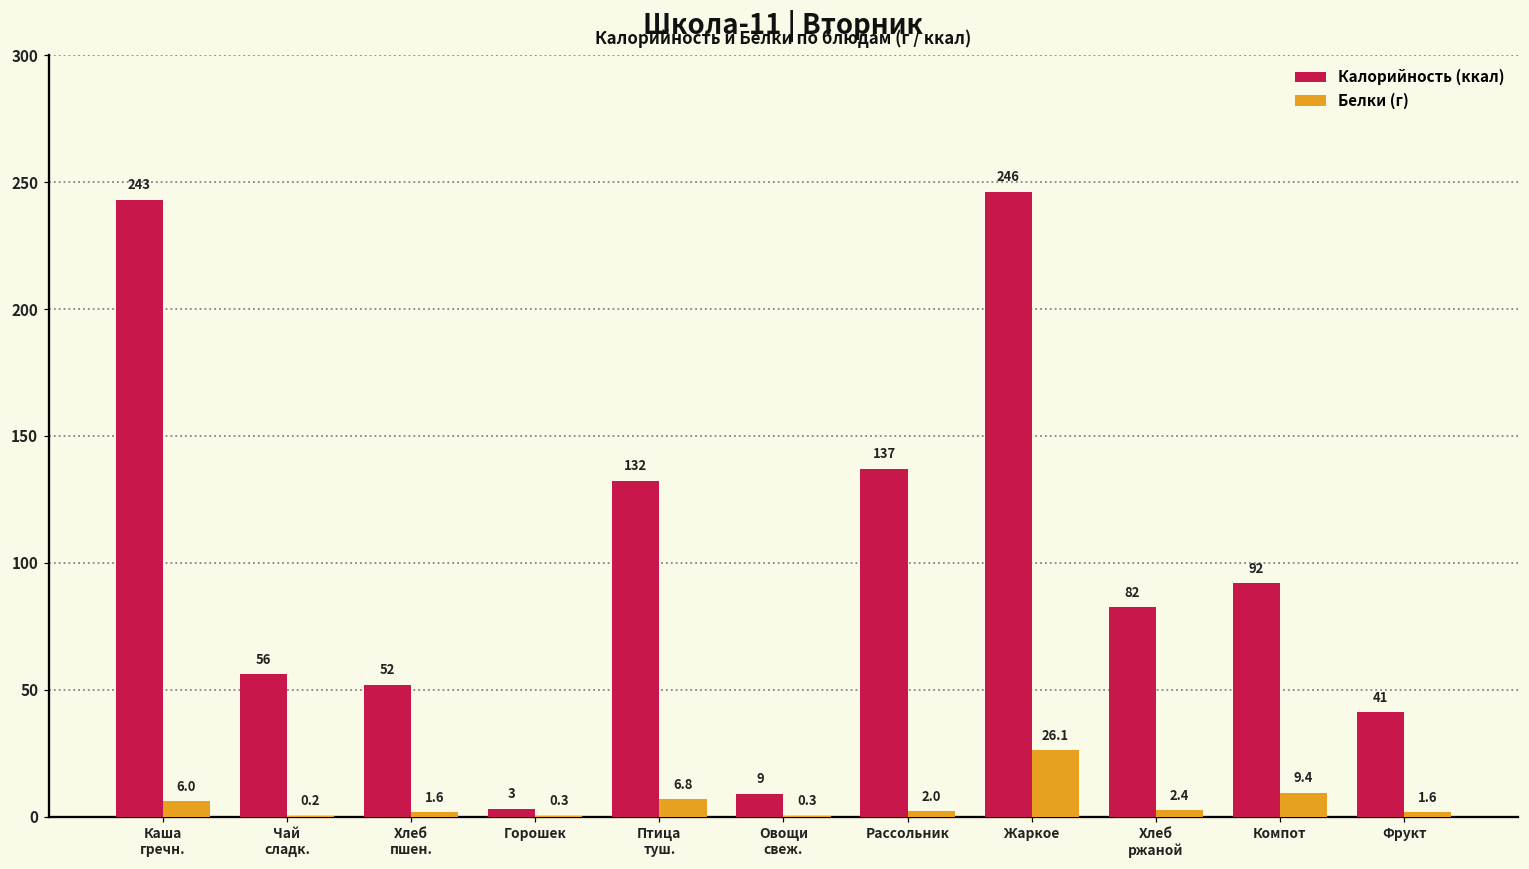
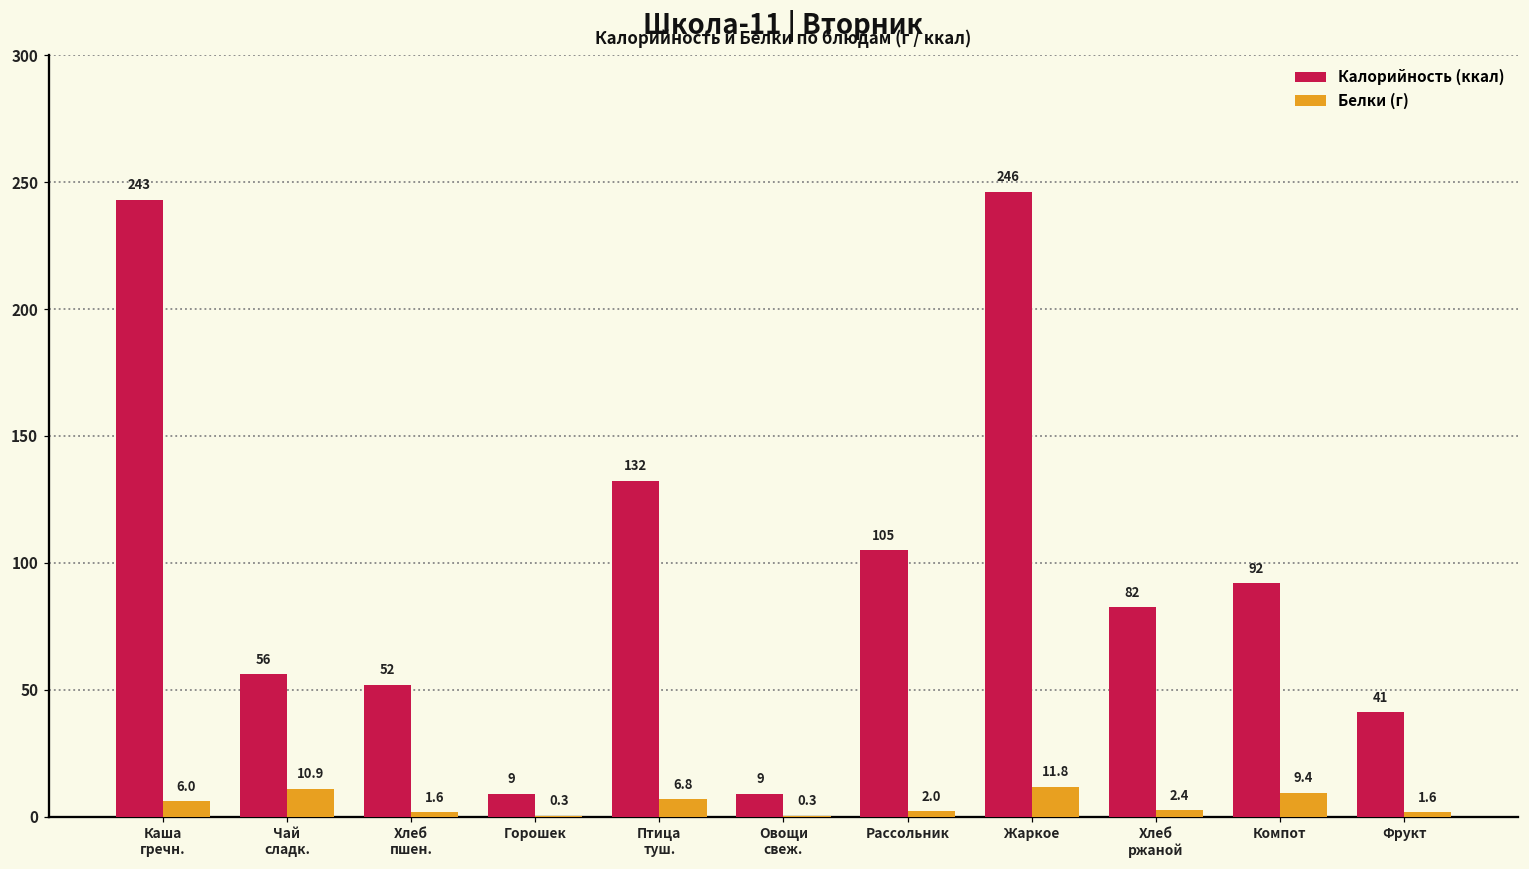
  {
    "Калорийность (ккал)": {
      "Каша гречн.": 243,
      "Чай сладк.": 56,
      "Хлеб пшен.": 52,
-     "Горошек": 3,
+     "Горошек": 9,
      "Птица туш.": 132,
      "Овощи свеж.": 9,
-     "Рассольник": 137,
+     "Рассольник": 105,
      "Жаркое": 246,
      "Хлеб ржаной": 82,
      "Компот": 92,
      "Фрукт": 41
    },
    "Белки (г)": {
      "Каша гречн.": 6.0,
-     "Чай сладк.": 0.2,
+     "Чай сладк.": 10.9,
      "Хлеб пшен.": 1.6,
      "Горошек": 0.3,
      "Птица туш.": 6.8,
      "Овощи свеж.": 0.3,
      "Рассольник": 2.0,
-     "Жаркое": 26.1,
+     "Жаркое": 11.8,
      "Хлеб ржаной": 2.4,
      "Компот": 9.4,
      "Фрукт": 1.6
    }
  }
